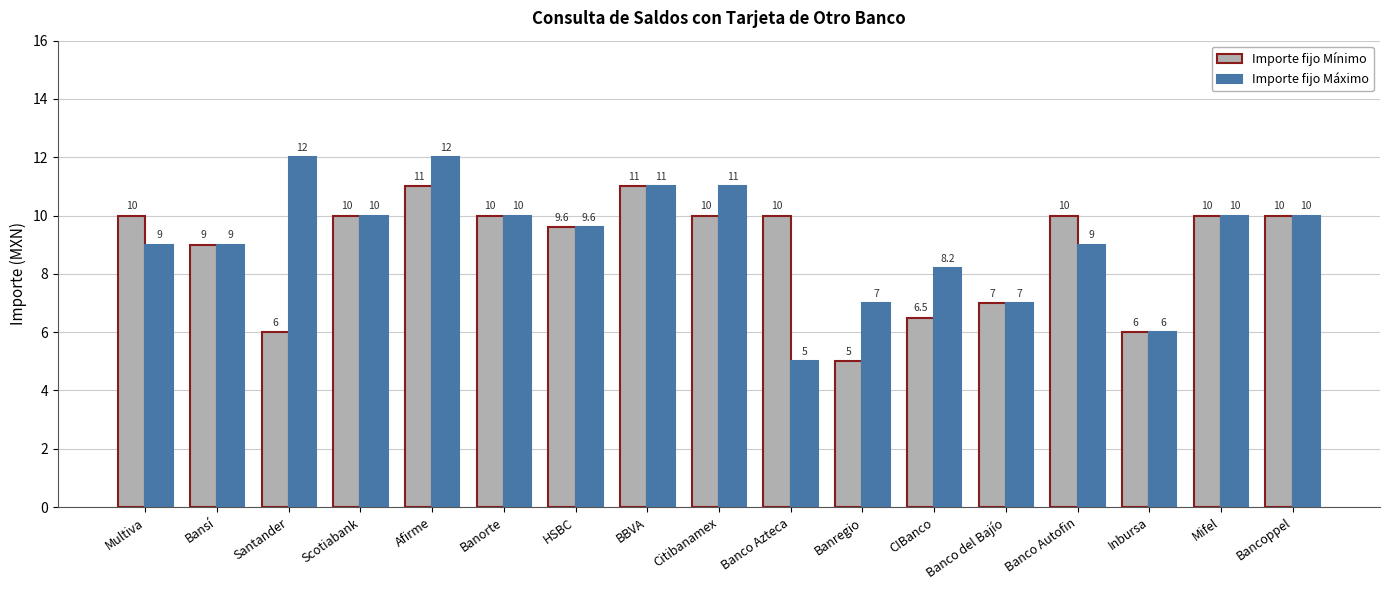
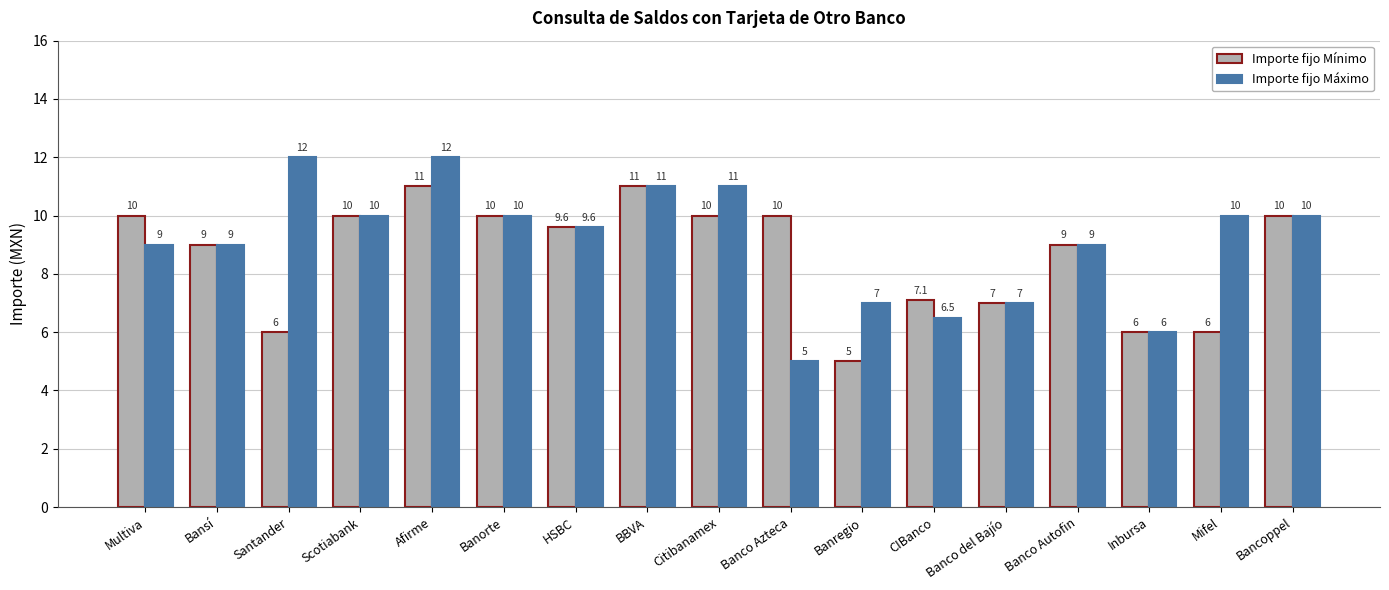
  {
    "Importe fijo Mínimo": {
      "Multiva": 10,
      "Bansí": 9,
      "Santander": 6,
      "Scotiabank": 10,
      "Afirme": 11,
      "Banorte": 10,
      "HSBC": 9.6,
      "BBVA": 11,
      "Citibanamex": 10,
      "Banco Azteca": 10,
      "Banregio": 5,
-     "CIBanco": 6.5,
+     "CIBanco": 7.1,
      "Banco del Bajío": 7,
-     "Banco Autofin": 10,
+     "Banco Autofin": 9,
      "Inbursa": 6,
-     "Mifel": 10,
+     "Mifel": 6,
      "Bancoppel": 10
    },
    "Importe fijo Máximo": {
      "Multiva": 9,
      "Bansí": 9,
      "Santander": 12,
      "Scotiabank": 10,
      "Afirme": 12,
      "Banorte": 10,
      "HSBC": 9.6,
      "BBVA": 11,
      "Citibanamex": 11,
      "Banco Azteca": 5,
      "Banregio": 7,
-     "CIBanco": 8.2,
+     "CIBanco": 6.5,
      "Banco del Bajío": 7,
      "Banco Autofin": 9,
      "Inbursa": 6,
      "Mifel": 10,
      "Bancoppel": 10
    }
  }
